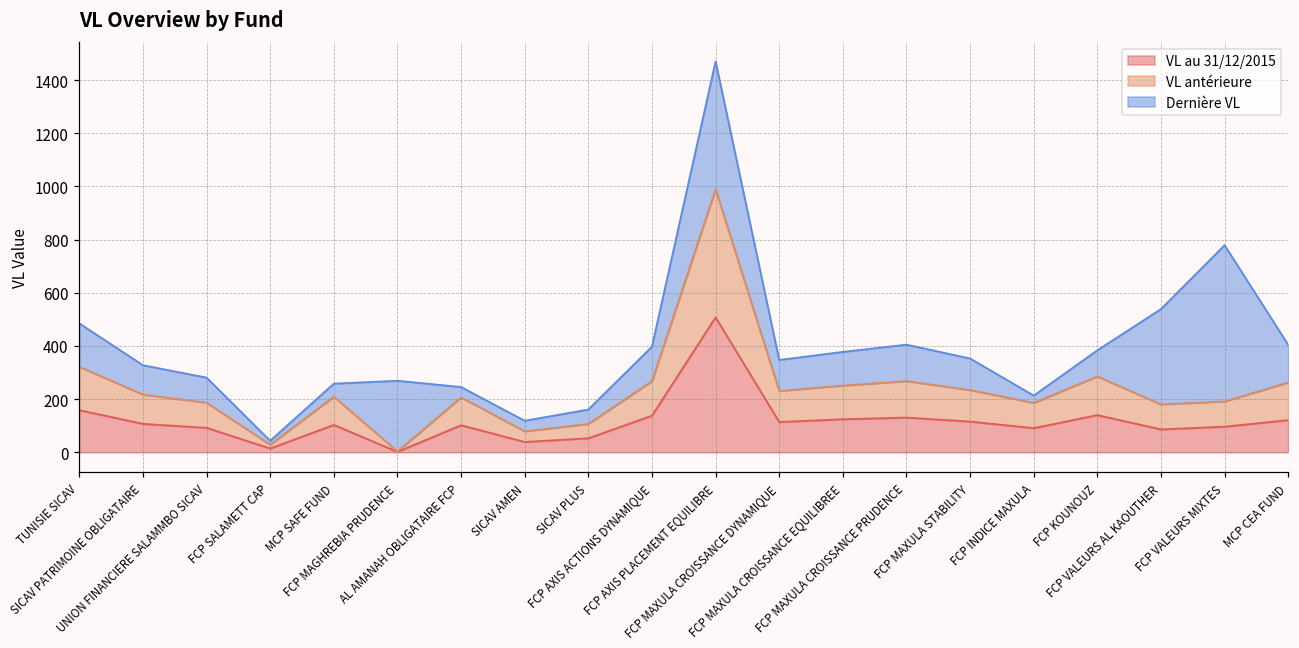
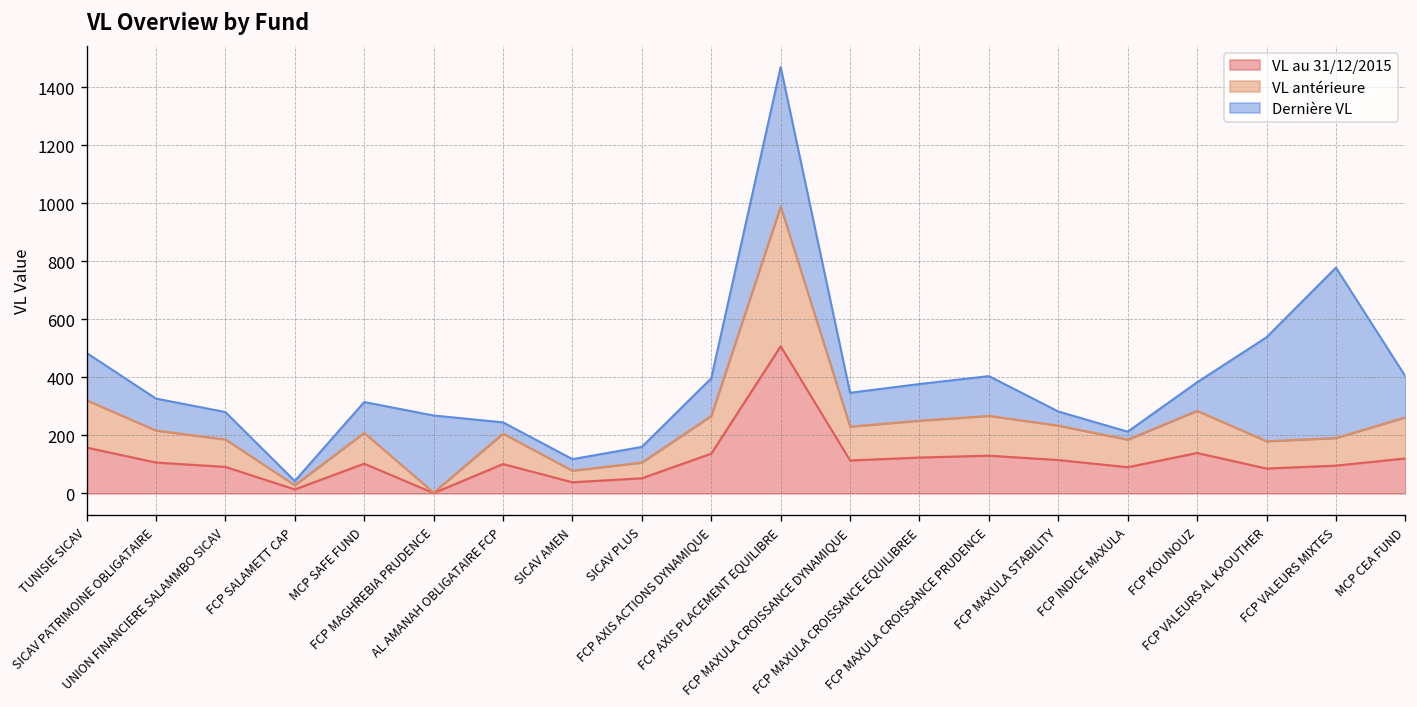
  {
    "Dernière VL": {
      "TUNISIE SICAV": 160,
      "SICAV PATRIMOINE OBLIGATAIRE": 110,
      "UNION FINANCIERE SALAMMBO SICAV": 90,
      "FCP SALAMETT CAP": 10,
-     "MCP SAFE FUND": 50,
+     "MCP SAFE FUND": 110,
      "FCP MAGHREBIA PRUDENCE": 270,
      "AL AMANAH OBLIGATAIRE FCP": 40,
      "SICAV AMEN": 40,
      "SICAV PLUS": 50,
      "FCP AXIS ACTIONS DYNAMIQUE": 130,
      "FCP AXIS PLACEMENT EQUILIBRE": 480,
      "FCP MAXULA CROISSANCE DYNAMIQUE": 120,
      "FCP MAXULA CROISSANCE EQUILIBREE": 130,
      "FCP MAXULA CROISSANCE PRUDENCE": 140,
-     "FCP MAXULA STABILITY": 120,
+     "FCP MAXULA STABILITY": 50,
      "FCP INDICE MAXULA": 30,
      "FCP KOUNOUZ": 100,
      "FCP VALEURS AL KAOUTHER": 360,
      "FCP VALEURS MIXTES": 590,
      "MCP CEA FUND": 140
    }
  }
